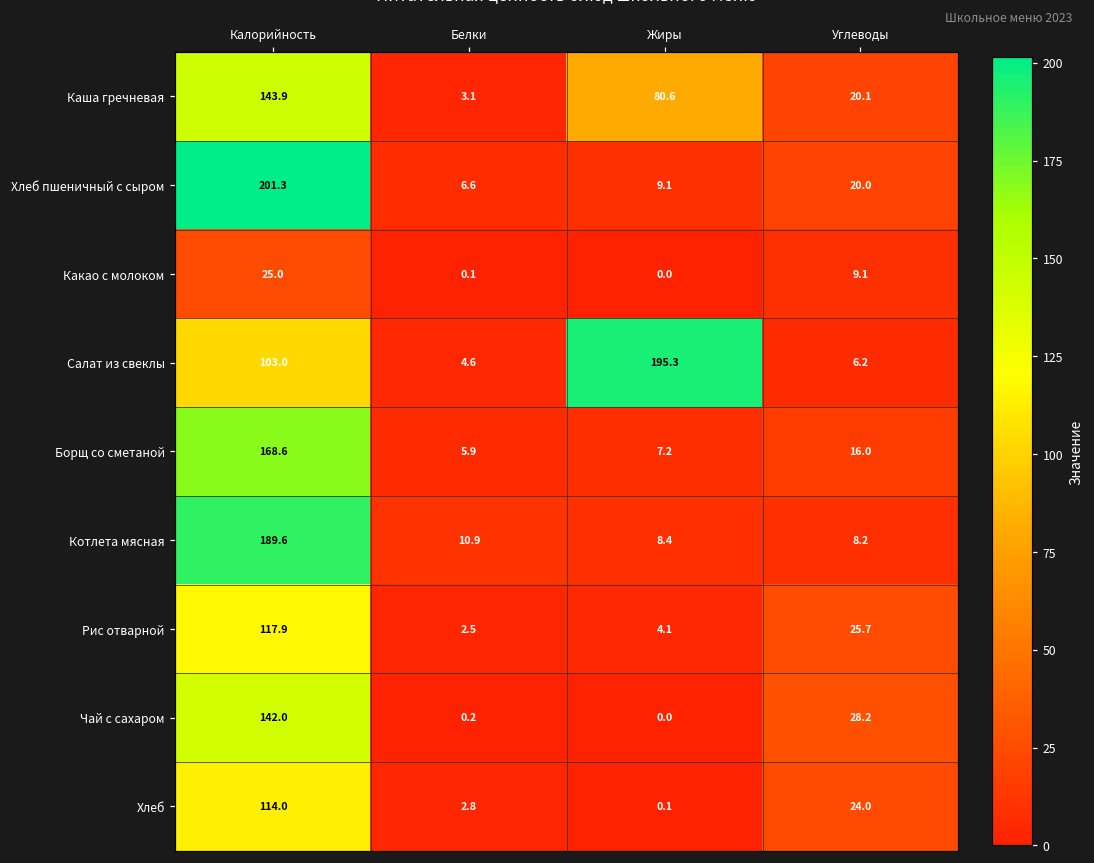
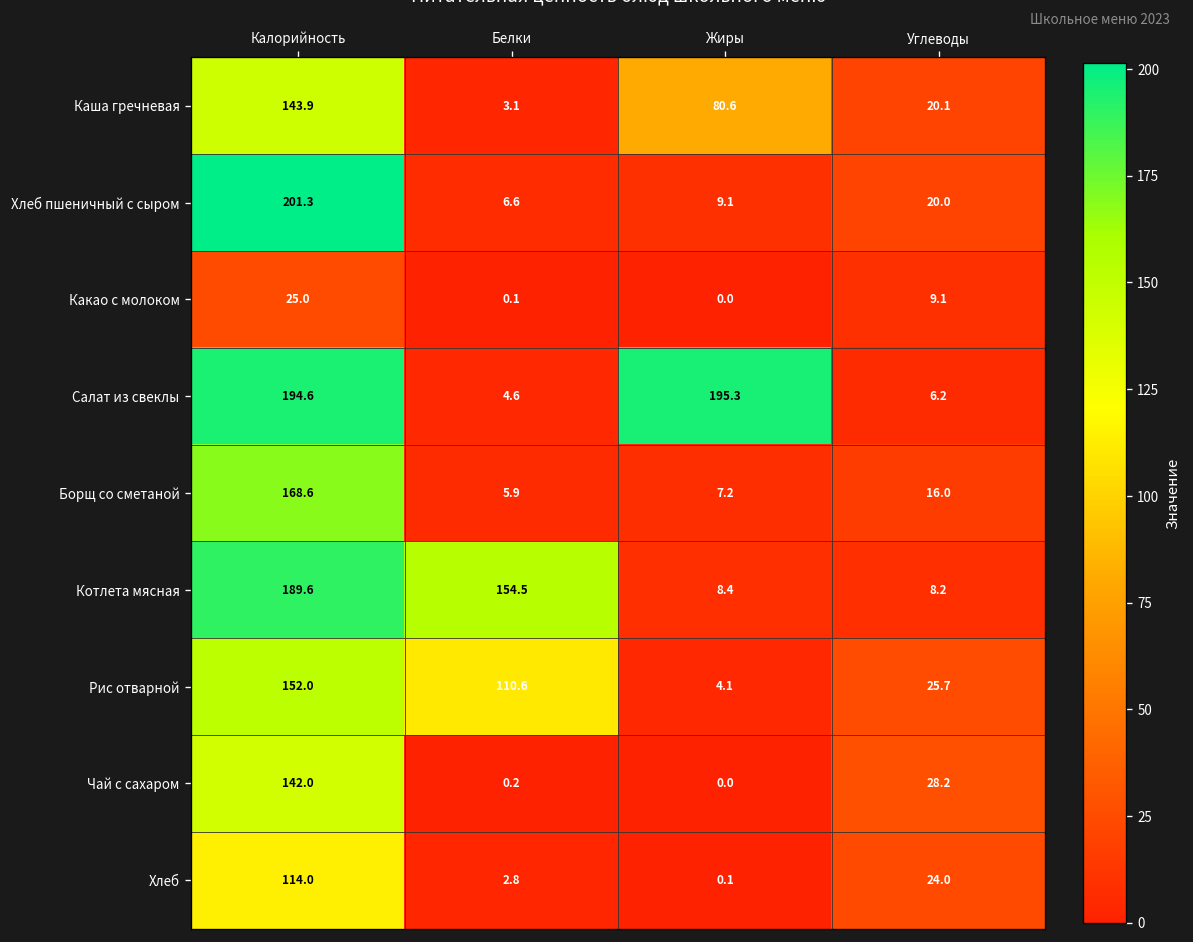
  {
    "Каша гречневая": {
      "Калорийность": 143.9,
      "Белки": 3.1,
      "Жиры": 80.6,
      "Углеводы": 20.1
    },
    "Хлеб пшеничный с сыром": {
      "Калорийность": 201.3,
      "Белки": 6.6,
      "Жиры": 9.1,
      "Углеводы": 20.0
    },
    "Какао с молоком": {
      "Калорийность": 25.0,
      "Белки": 0.1,
      "Жиры": 0.0,
      "Углеводы": 9.1
    },
    "Салат из свеклы": {
-     "Калорийность": 103.0,
+     "Калорийность": 194.6,
      "Белки": 4.6,
      "Жиры": 195.3,
      "Углеводы": 6.2
    },
    "Борщ со сметаной": {
      "Калорийность": 168.6,
      "Белки": 5.9,
      "Жиры": 7.2,
      "Углеводы": 16.0
    },
    "Котлета мясная": {
      "Калорийность": 189.6,
-     "Белки": 10.9,
+     "Белки": 154.5,
      "Жиры": 8.4,
      "Углеводы": 8.2
    },
    "Рис отварной": {
-     "Калорийность": 117.9,
-     "Белки": 2.5,
+     "Калорийность": 152.0,
+     "Белки": 110.6,
      "Жиры": 4.1,
      "Углеводы": 25.7
    },
    "Чай с сахаром": {
      "Калорийность": 142.0,
      "Белки": 0.2,
      "Жиры": 0.0,
      "Углеводы": 28.2
    },
    "Хлеб": {
      "Калорийность": 114.0,
      "Белки": 2.8,
      "Жиры": 0.1,
      "Углеводы": 24.0
    }
  }
